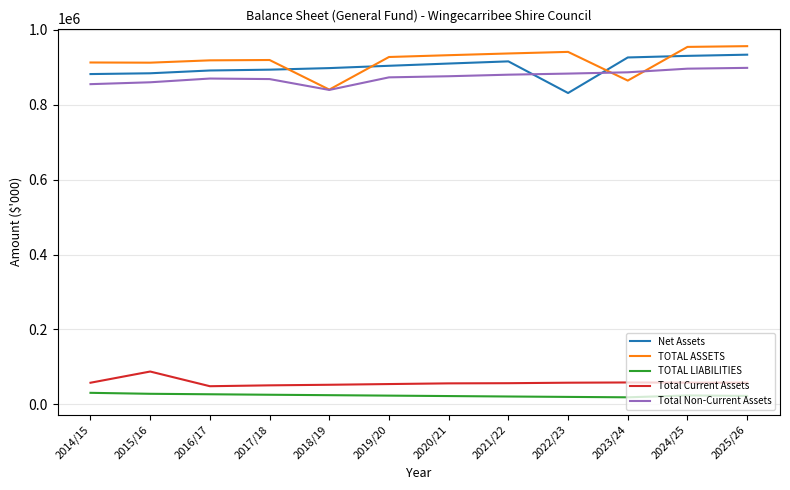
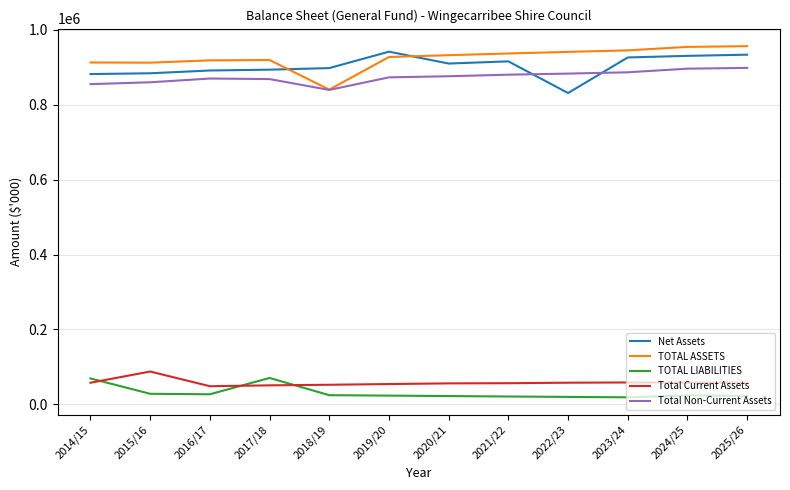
  {
    "Net Assets": {
      "2014/15": 880000,
      "2015/16": 880000,
      "2016/17": 890000,
      "2017/18": 890000,
      "2018/19": 900000,
-     "2019/20": 900000,
+     "2019/20": 940000,
      "2020/21": 910000,
      "2021/22": 920000,
      "2022/23": 830000,
      "2023/24": 930000,
      "2024/25": 930000,
      "2025/26": 930000
    },
    "TOTAL ASSETS": {
      "2014/15": 910000,
      "2015/16": 910000,
      "2016/17": 920000,
      "2017/18": 920000,
      "2019/20": 930000,
      "2020/21": 930000,
      "2021/22": 940000,
      "2022/23": 940000,
-     "2023/24": 860000,
+     "2023/24": 950000,
      "2024/25": 950000,
      "2025/26": 960000
    },
    "TOTAL LIABILITIES": {
-     "2014/15": 30000,
+     "2014/15": 70000,
      "2015/16": 30000,
      "2016/17": 30000,
-     "2017/18": 30000,
+     "2017/18": 70000,
      "2018/19": 20000,
      "2019/20": 20000,
      "2020/21": 20000,
      "2021/22": 20000,
      "2022/23": 20000
    },
    "Total Current Assets": {
      "2014/15": 60000,
      "2015/16": 90000,
      "2016/17": 50000,
      "2017/18": 50000,
      "2018/19": 50000,
      "2019/20": 50000,
      "2020/21": 60000,
      "2021/22": 60000,
      "2022/23": 60000
    },
    "Total Non-Current Assets": {
      "2014/15": 850000,
      "2015/16": 860000,
      "2016/17": 870000,
      "2017/18": 870000,
      "2019/20": 870000,
      "2020/21": 880000,
      "2021/22": 880000,
      "2022/23": 880000,
      "2023/24": 890000,
      "2024/25": 900000,
      "2025/26": 900000
    }
  }
